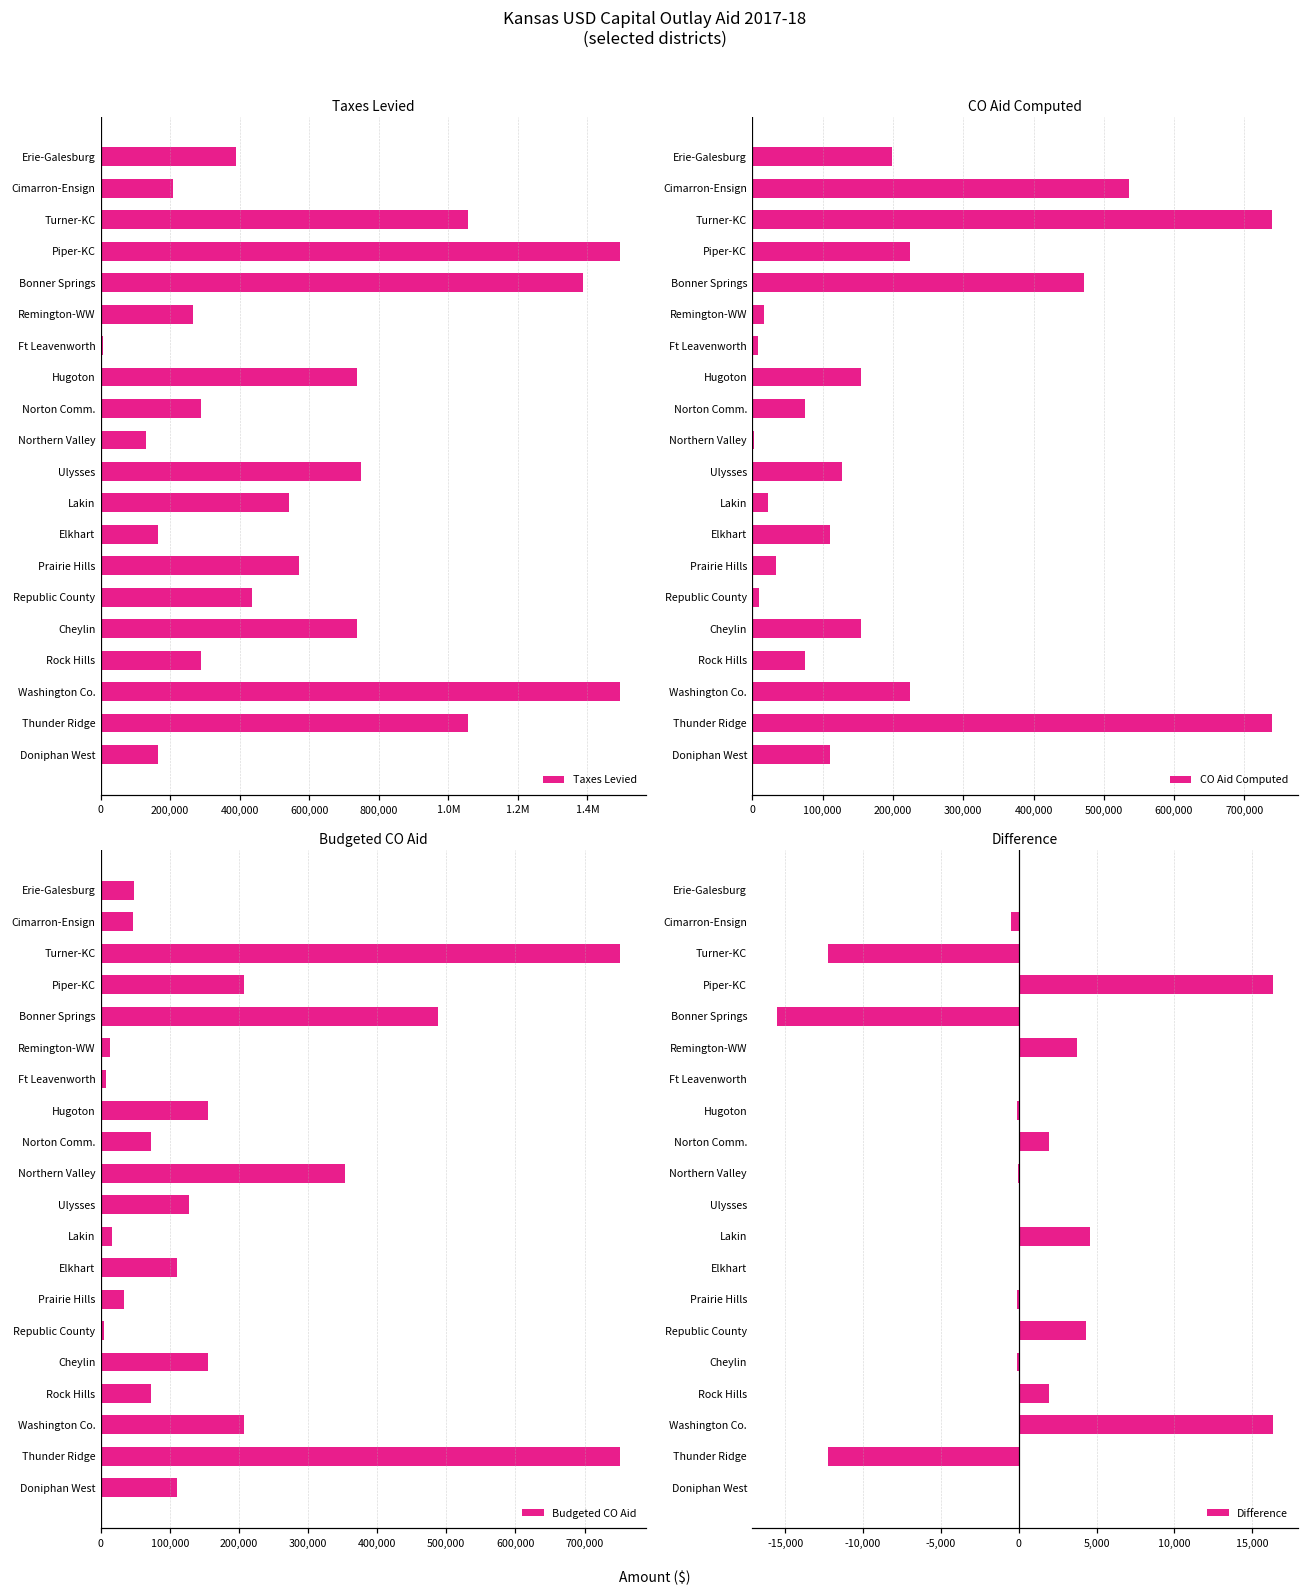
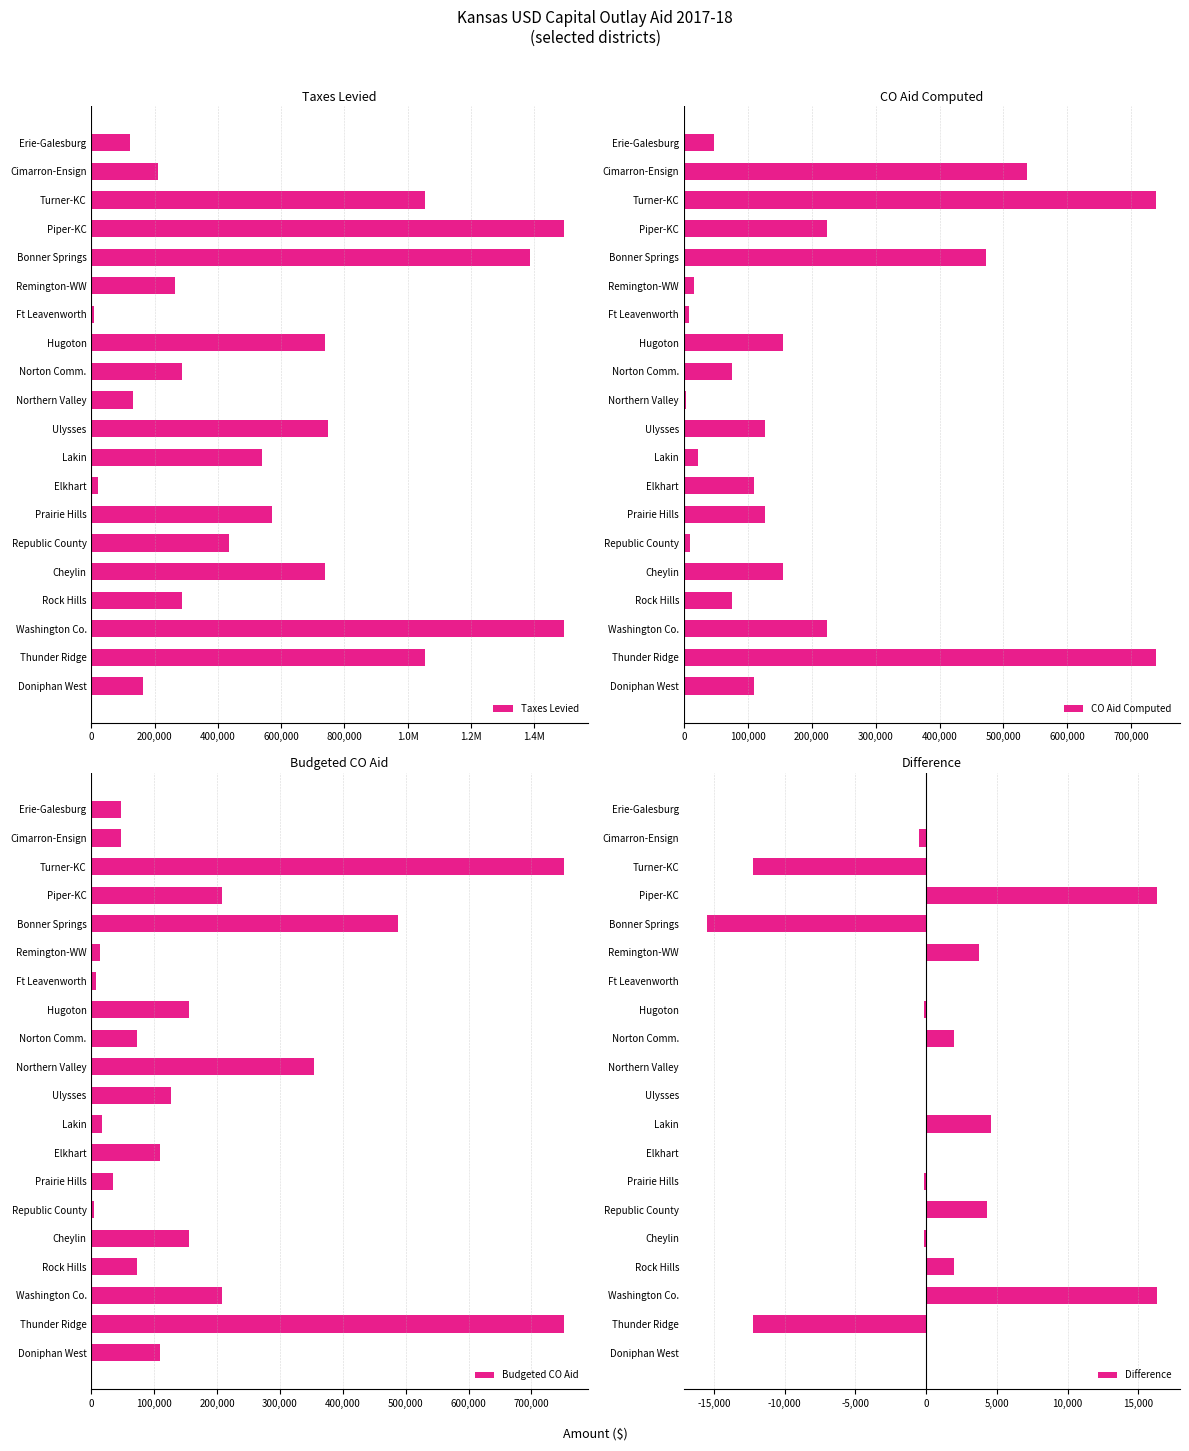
  {
    "Taxes Levied": {
-     "Erie-Galesburg": "390,000",
+     "Erie-Galesburg": "120,000",
      "Cimarron-Ensign": "210,000",
      "Turner-KC": "1,060,000",
      "Piper-KC": "1,490,000",
      "Bonner Springs": "1,390,000",
      "Remington-WW": "260,000",
      "Ft Leavenworth": "10,000",
      "Hugoton": "740,000",
      "Norton Comm.": "290,000",
      "Northern Valley": "130,000",
      "Ulysses": "750,000",
      "Lakin": "540,000",
-     "Elkhart": "160,000",
+     "Elkhart": "20,000",
      "Prairie Hills": "570,000",
      "Republic County": "440,000",
      "Cheylin": "740,000",
      "Rock Hills": "290,000",
      "Washington Co.": "1,490,000",
      "Thunder Ridge": "1,060,000",
      "Doniphan West": "160,000"
    },
    "CO Aid Computed": {
-     "Erie-Galesburg": "200,000",
+     "Erie-Galesburg": "50,000",
      "Cimarron-Ensign": "540,000",
      "Turner-KC": "740,000",
      "Piper-KC": "220,000",
      "Bonner Springs": "470,000",
      "Remington-WW": "20,000",
      "Ft Leavenworth": "10,000",
      "Hugoton": "150,000",
      "Norton Comm.": "70,000",
      "Ulysses": "130,000",
      "Lakin": "20,000",
      "Elkhart": "110,000",
-     "Prairie Hills": "30,000",
+     "Prairie Hills": "130,000",
      "Republic County": "10,000",
      "Cheylin": "150,000",
      "Rock Hills": "70,000",
      "Washington Co.": "220,000",
      "Thunder Ridge": "740,000",
      "Doniphan West": "110,000"
    },
    "Budgeted CO Aid": {
      "Erie-Galesburg": "50,000",
      "Cimarron-Ensign": "50,000",
      "Turner-KC": "750,000",
      "Piper-KC": "210,000",
      "Bonner Springs": "490,000",
      "Remington-WW": "10,000",
      "Ft Leavenworth": "10,000",
      "Hugoton": "150,000",
      "Norton Comm.": "70,000",
      "Northern Valley": "350,000",
      "Ulysses": "130,000",
      "Lakin": "20,000",
      "Elkhart": "110,000",
      "Prairie Hills": "30,000",
      "Republic County": "0",
      "Cheylin": "150,000",
      "Rock Hills": "70,000",
      "Washington Co.": "210,000",
      "Thunder Ridge": "750,000",
      "Doniphan West": "110,000"
    },
    "Difference": {
      "Cimarron-Ensign": "-500",
      "Turner-KC": "-12,300",
      "Piper-KC": "16,300",
      "Bonner Springs": "-15,500",
      "Remington-WW": "3,700",
      "Norton Comm.": "2,000",
      "Lakin": "4,600",
      "Republic County": "4,300",
      "Rock Hills": "2,000",
      "Washington Co.": "16,300",
      "Thunder Ridge": "-12,300"
    }
  }
